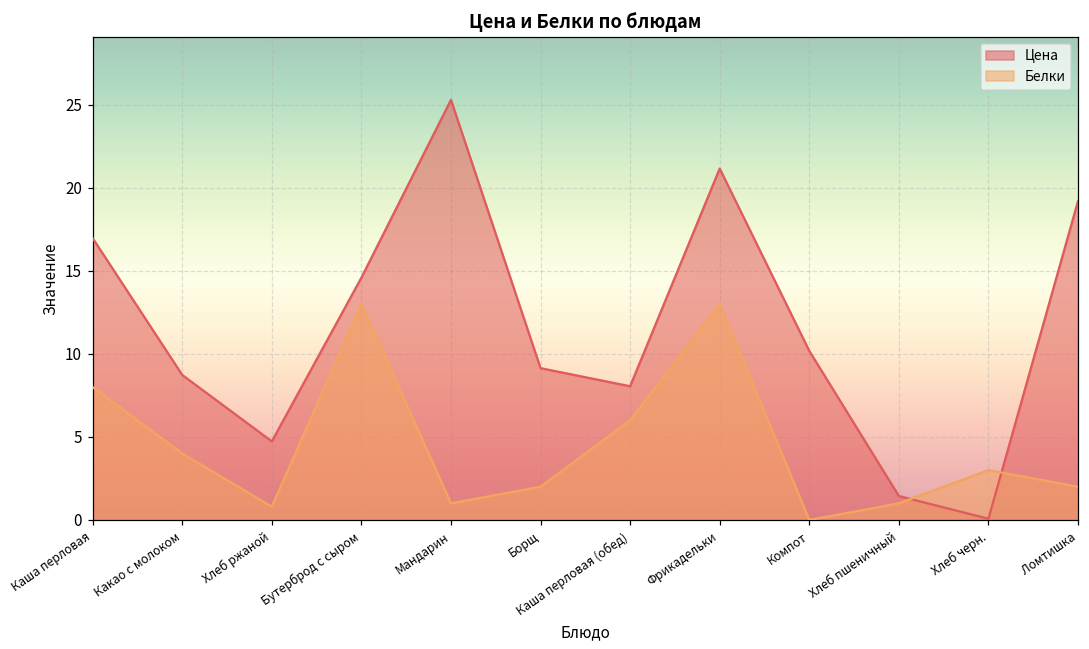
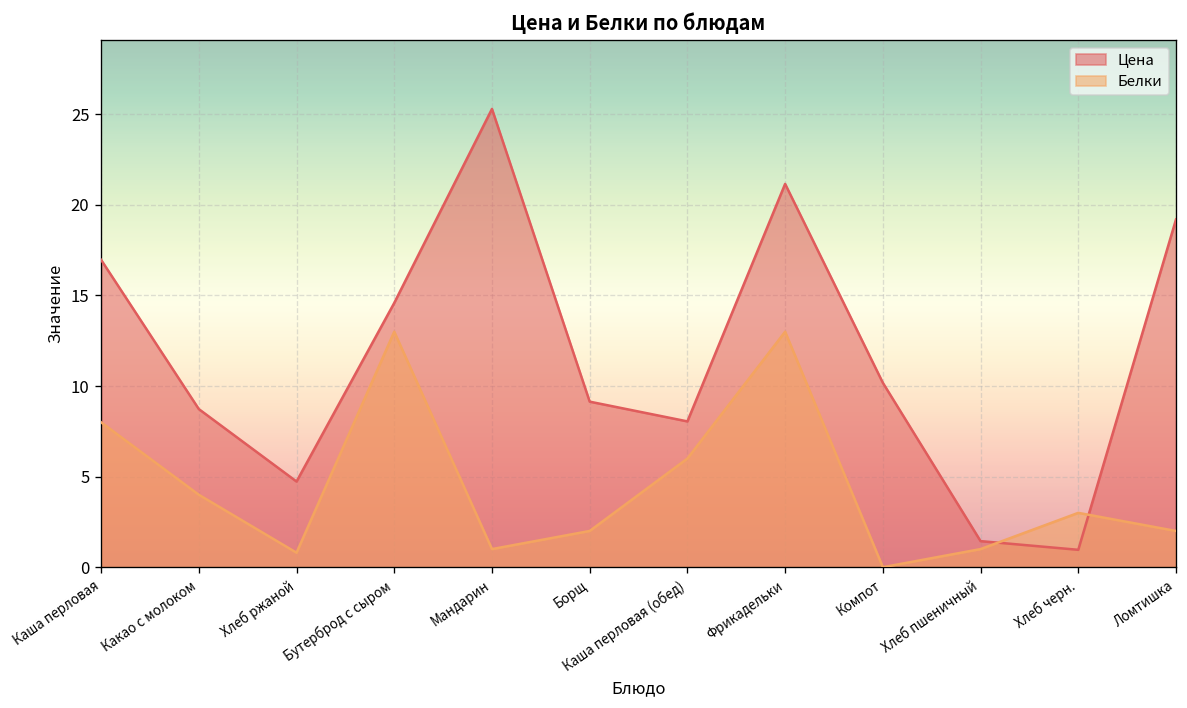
  {
    "Цена": {
      "Каша перловая": 17.0,
      "Какао с молоком": 8.7,
      "Хлеб ржаной": 4.7,
      "Бутерброд с сыром": 14.6,
      "Мандарин": 25.3,
      "Борщ": 9.1,
      "Каша перловая (обед)": 8.1,
      "Фрикадельки": 21.2,
      "Компот": 10.2,
      "Хлеб пшеничный": 1.4,
-     "Хлеб черн.": 0.1,
+     "Хлеб черн.": 1.0,
      "Ломтишка": 19.2
    },
    "Белки": {
      "Каша перловая": 8.0,
      "Какао с молоком": 4.0,
      "Хлеб ржаной": 0.8,
      "Бутерброд с сыром": 13.0,
      "Мандарин": 1.0,
      "Борщ": 2.0,
      "Каша перловая (обед)": 6.0,
      "Фрикадельки": 13.0,
      "Компот": 0.0,
      "Хлеб пшеничный": 1.0,
      "Хлеб черн.": 3.0,
      "Ломтишка": 2.0
    }
  }
